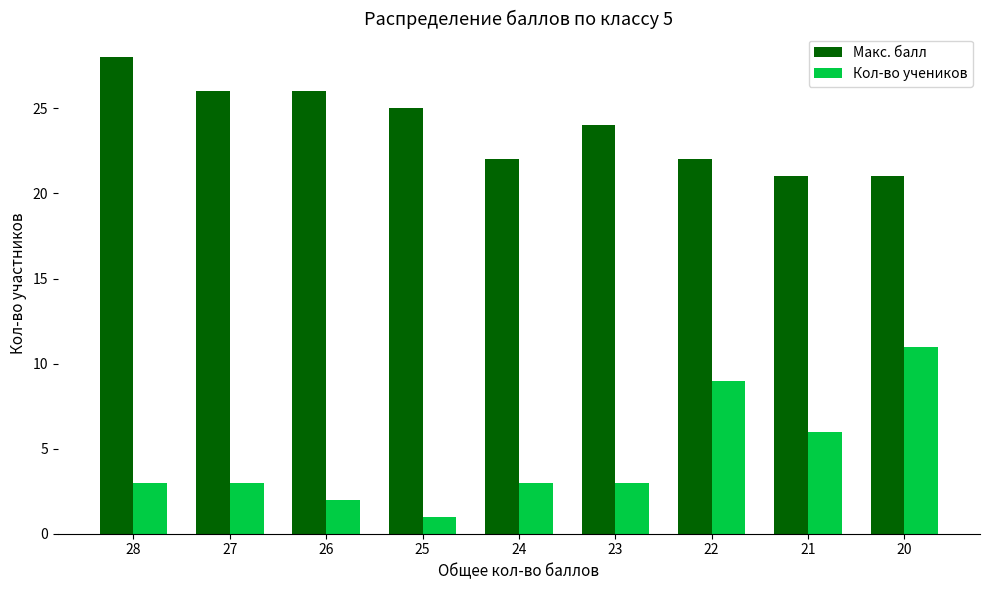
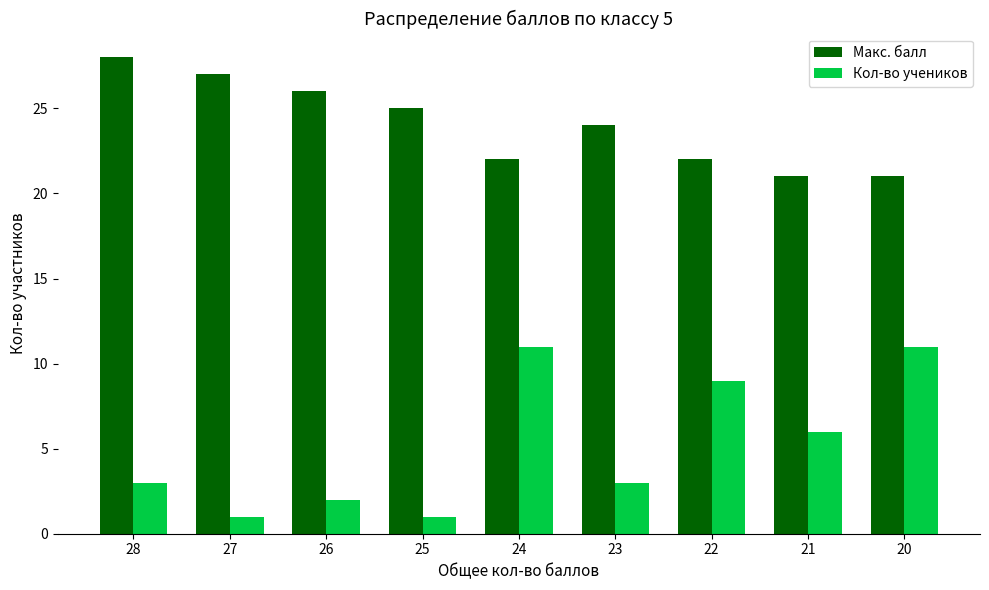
  {
    "Макс. балл": {
      "28": 28,
-     "27": 26,
+     "27": 27,
      "26": 26,
      "25": 25,
      "24": 22,
      "23": 24,
      "22": 22,
      "21": 21,
      "20": 21
    },
    "Кол-во учеников": {
      "28": 3,
-     "27": 3,
+     "27": 1,
      "26": 2,
      "25": 1,
-     "24": 3,
+     "24": 11,
      "23": 3,
      "22": 9,
      "21": 6,
      "20": 11
    }
  }
